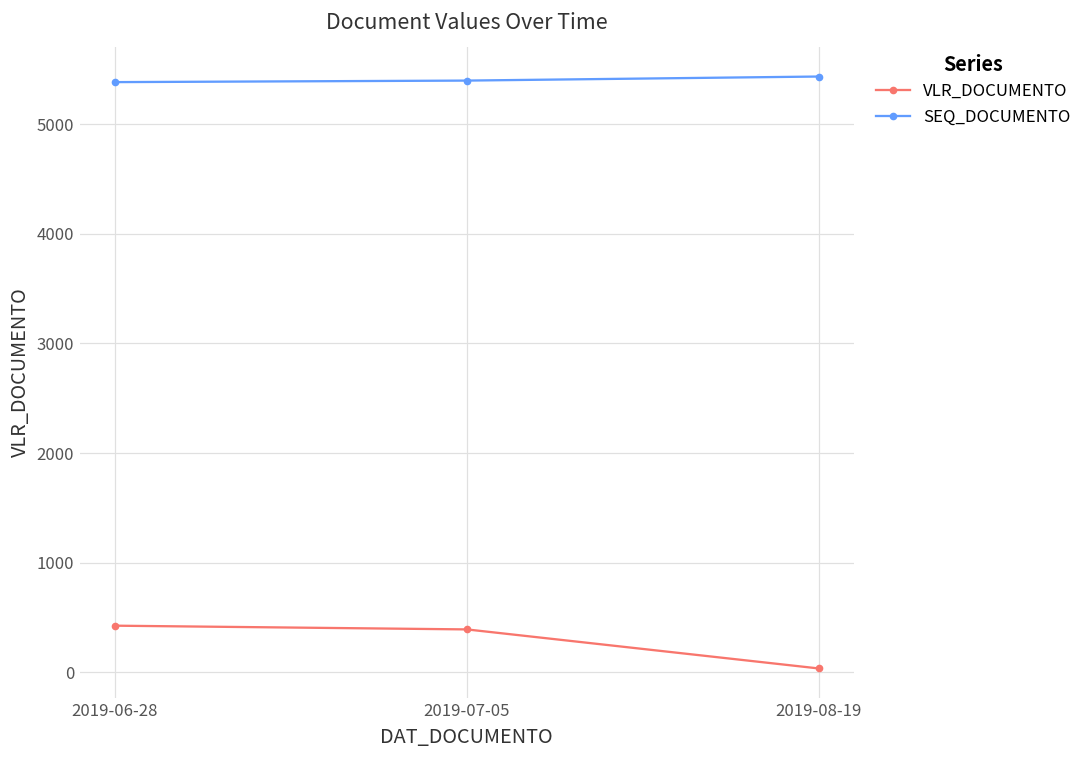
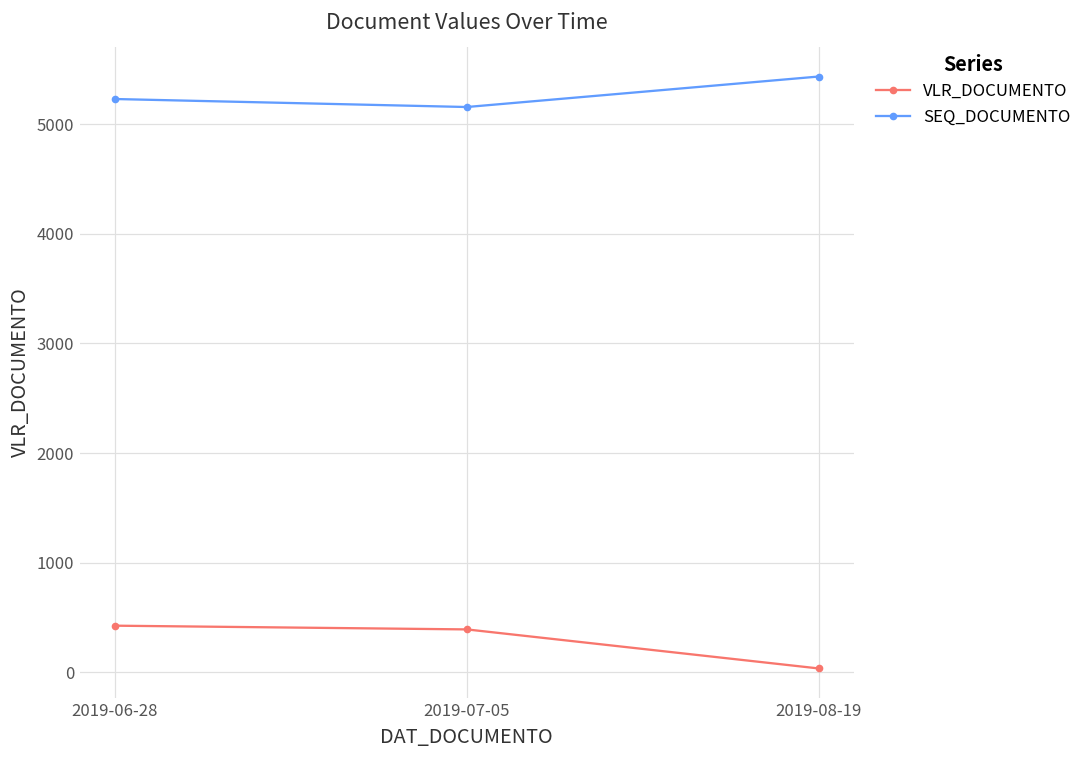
  {
    "VLR_DOCUMENTO": {
      "2019-06-28": 400,
      "2019-07-05": 400,
      "2019-08-19": 0
    },
    "SEQ_DOCUMENTO": {
-     "2019-06-28": 5400,
-     "2019-07-05": 5400,
+     "2019-06-28": 5200,
+     "2019-07-05": 5200,
      "2019-08-19": 5400
    }
  }
